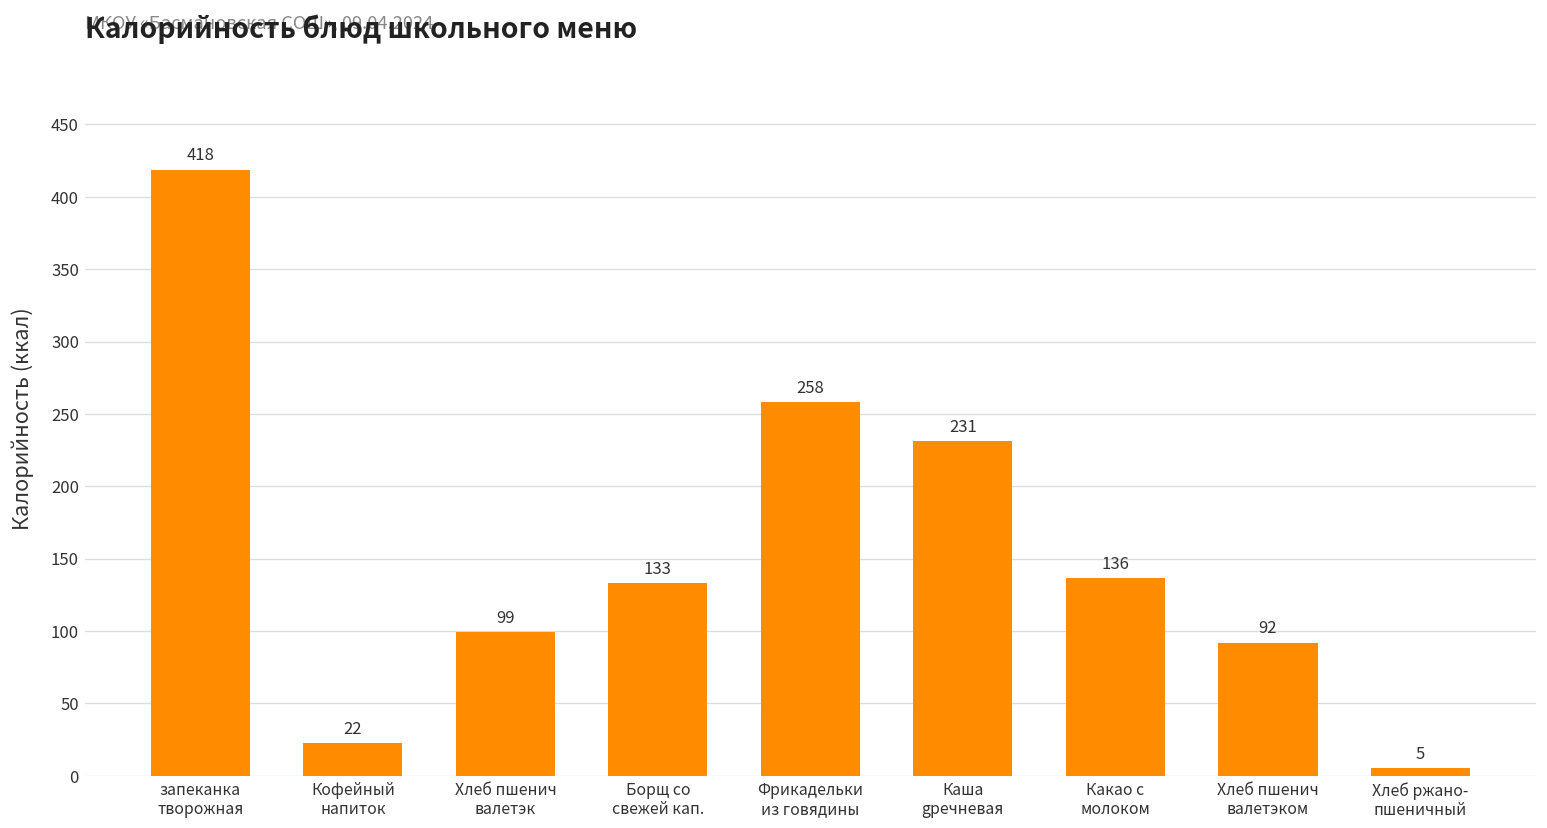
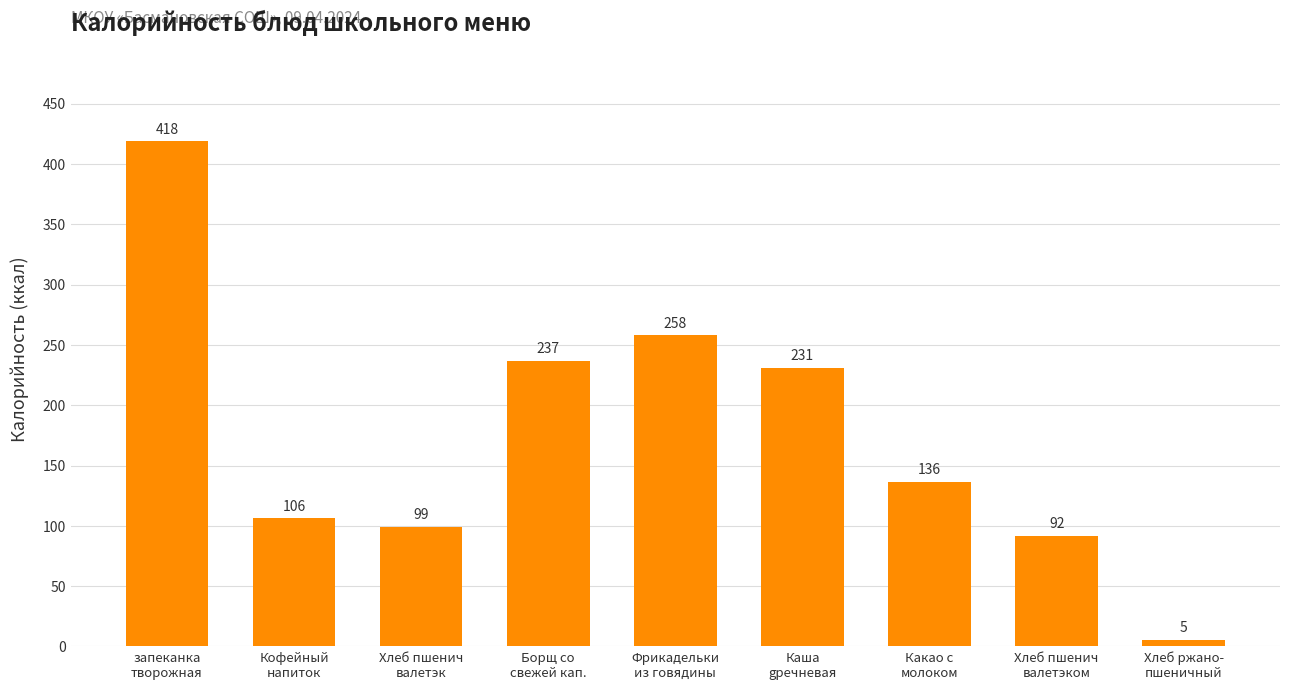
  {
-   "Кофейный напиток": 22,
+   "Кофейный напиток": 106,
    "Хлеб пшенич валетэк": 99,
-   "Борщ со свежей кап.": 133,
+   "Борщ со свежей кап.": 237,
    "Фрикадельки из говядины": 258,
    "Каша gречневая": 231,
    "Какао с молоком": 136,
    "Хлеб пшенич валетэком": 92,
    "Хлеб ржано- пшеничный": 5
  }
